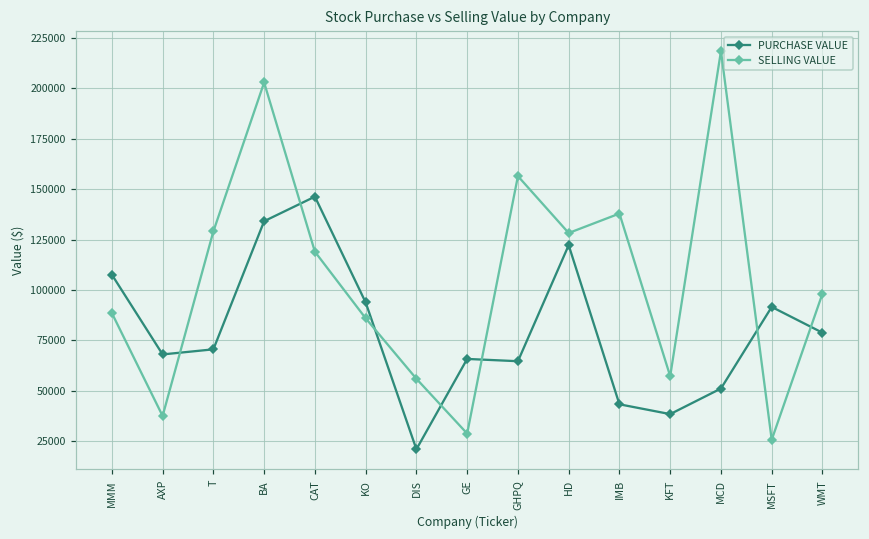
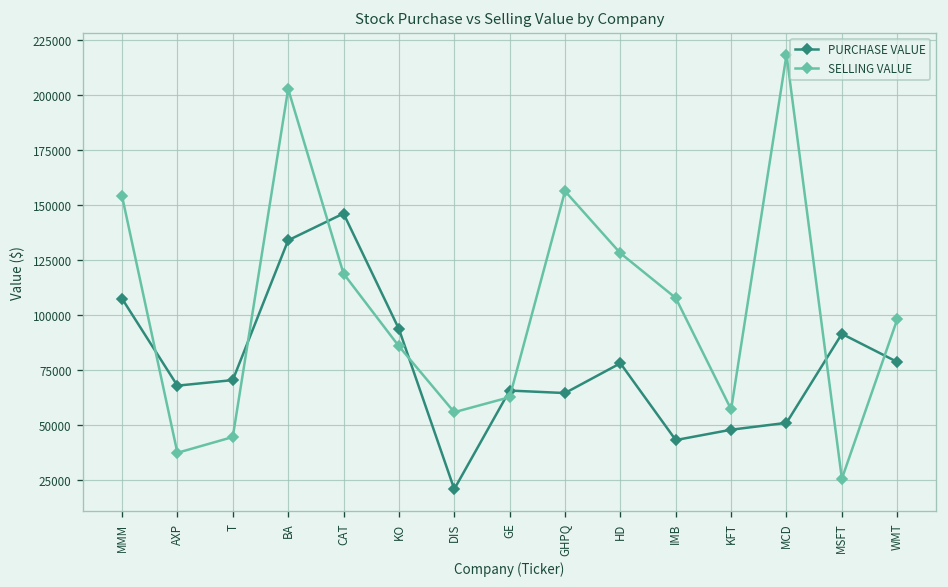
  {
    "PURCHASE VALUE": {
      "MMM": 108000,
      "AXP": 68000,
      "T": 71000,
      "BA": 134000,
      "CAT": 146000,
      "KO": 94000,
      "DIS": 21000,
      "GE": 66000,
      "GHPQ": 65000,
-     "HD": 122000,
+     "HD": 78000,
      "IMB": 43000,
-     "KFT": 38000,
+     "KFT": 48000,
      "MCD": 51000,
      "MSFT": 92000,
      "WMT": 79000
    },
    "SELLING VALUE": {
-     "MMM": 89000,
+     "MMM": 154000,
      "AXP": 38000,
-     "T": 129000,
+     "T": 45000,
      "BA": 203000,
      "CAT": 119000,
      "KO": 86000,
      "DIS": 56000,
-     "GE": 29000,
+     "GE": 63000,
      "GHPQ": 156000,
      "HD": 128000,
-     "IMB": 138000,
+     "IMB": 108000,
      "KFT": 57000,
      "MCD": 219000,
      "MSFT": 26000,
      "WMT": 98000
    }
  }
